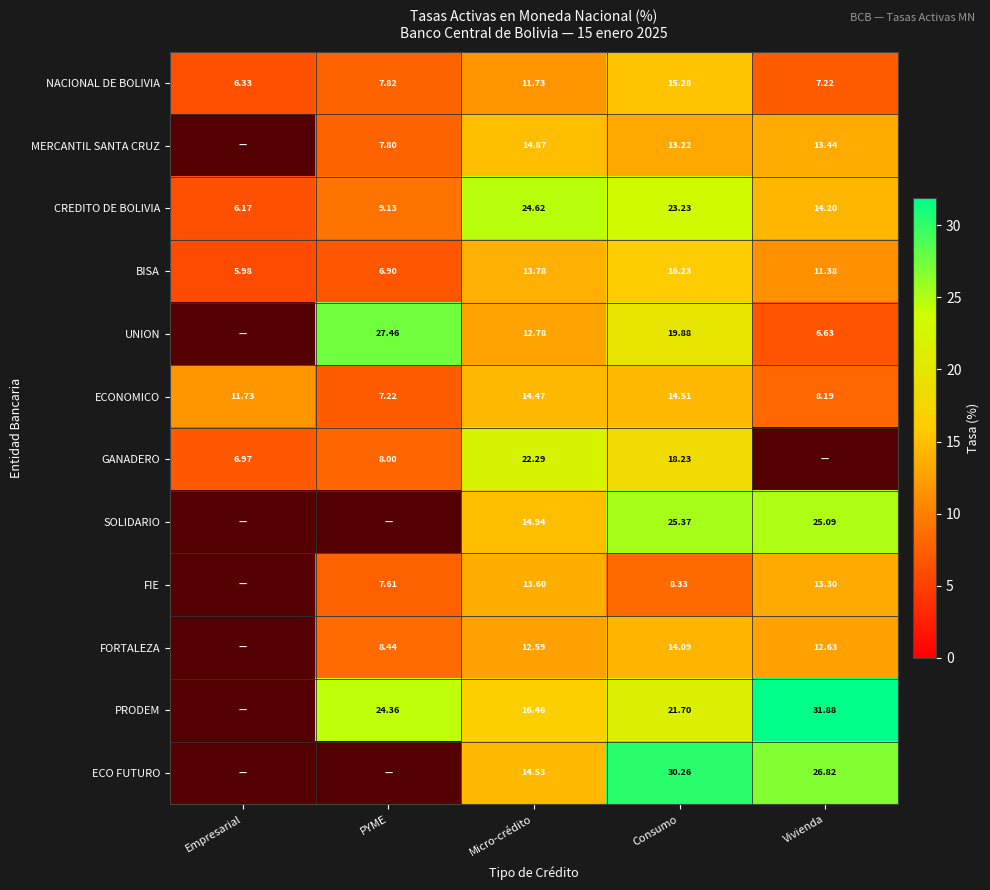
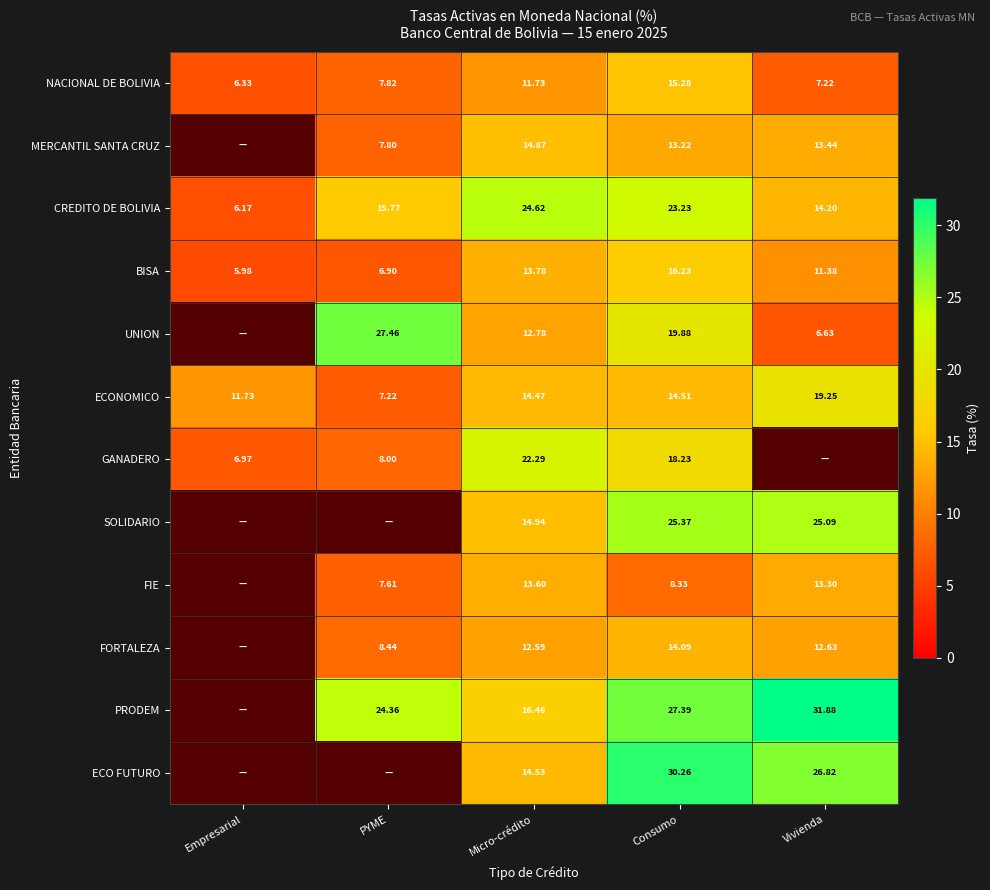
  {
    "NACIONAL DE BOLIVIA": {
      "Empresarial": 6.33,
      "PYME": 7.82,
      "Micro-crédito": 11.73,
      "Consumo": 15.28,
      "Vivienda": 7.22
    },
    "MERCANTIL SANTA CRUZ": {
      "PYME": 7.80,
      "Micro-crédito": 14.87,
      "Consumo": 13.22,
      "Vivienda": 13.44
    },
    "CREDITO DE BOLIVIA": {
      "Empresarial": 6.17,
-     "PYME": 9.13,
+     "PYME": 15.77,
      "Micro-crédito": 24.62,
      "Consumo": 23.23,
      "Vivienda": 14.20
    },
    "BISA": {
      "Empresarial": 5.98,
      "PYME": 6.90,
      "Micro-crédito": 13.78,
      "Consumo": 16.23,
      "Vivienda": 11.38
    },
    "UNION": {
      "PYME": 27.46,
      "Micro-crédito": 12.78,
      "Consumo": 19.88,
      "Vivienda": 6.63
    },
    "ECONOMICO": {
      "Empresarial": 11.73,
      "PYME": 7.22,
      "Micro-crédito": 14.47,
      "Consumo": 14.51,
-     "Vivienda": 8.19
+     "Vivienda": 19.25
    },
    "GANADERO": {
      "Empresarial": 6.97,
      "PYME": 8.00,
      "Micro-crédito": 22.29,
      "Consumo": 18.23
    },
    "SOLIDARIO": {
      "Micro-crédito": 14.94,
      "Consumo": 25.37,
      "Vivienda": 25.09
    },
    "FIE": {
      "PYME": 7.61,
      "Micro-crédito": 13.60,
      "Consumo": 8.33,
      "Vivienda": 13.30
    },
    "FORTALEZA": {
      "PYME": 8.44,
      "Micro-crédito": 12.59,
      "Consumo": 14.09,
      "Vivienda": 12.63
    },
    "PRODEM": {
      "PYME": 24.36,
      "Micro-crédito": 16.46,
-     "Consumo": 21.70,
+     "Consumo": 27.39,
      "Vivienda": 31.88
    },
    "ECO FUTURO": {
      "Micro-crédito": 14.53,
      "Consumo": 30.26,
      "Vivienda": 26.82
    }
  }
